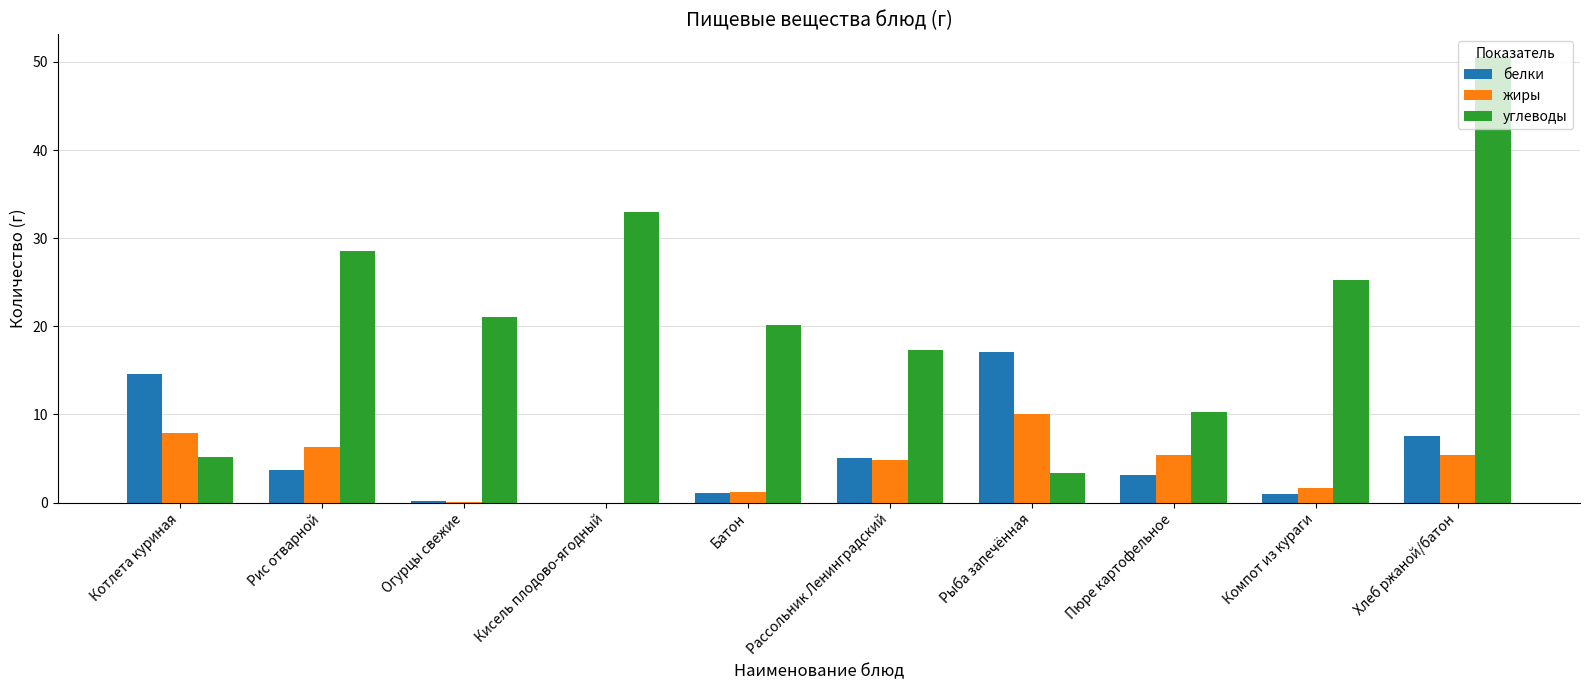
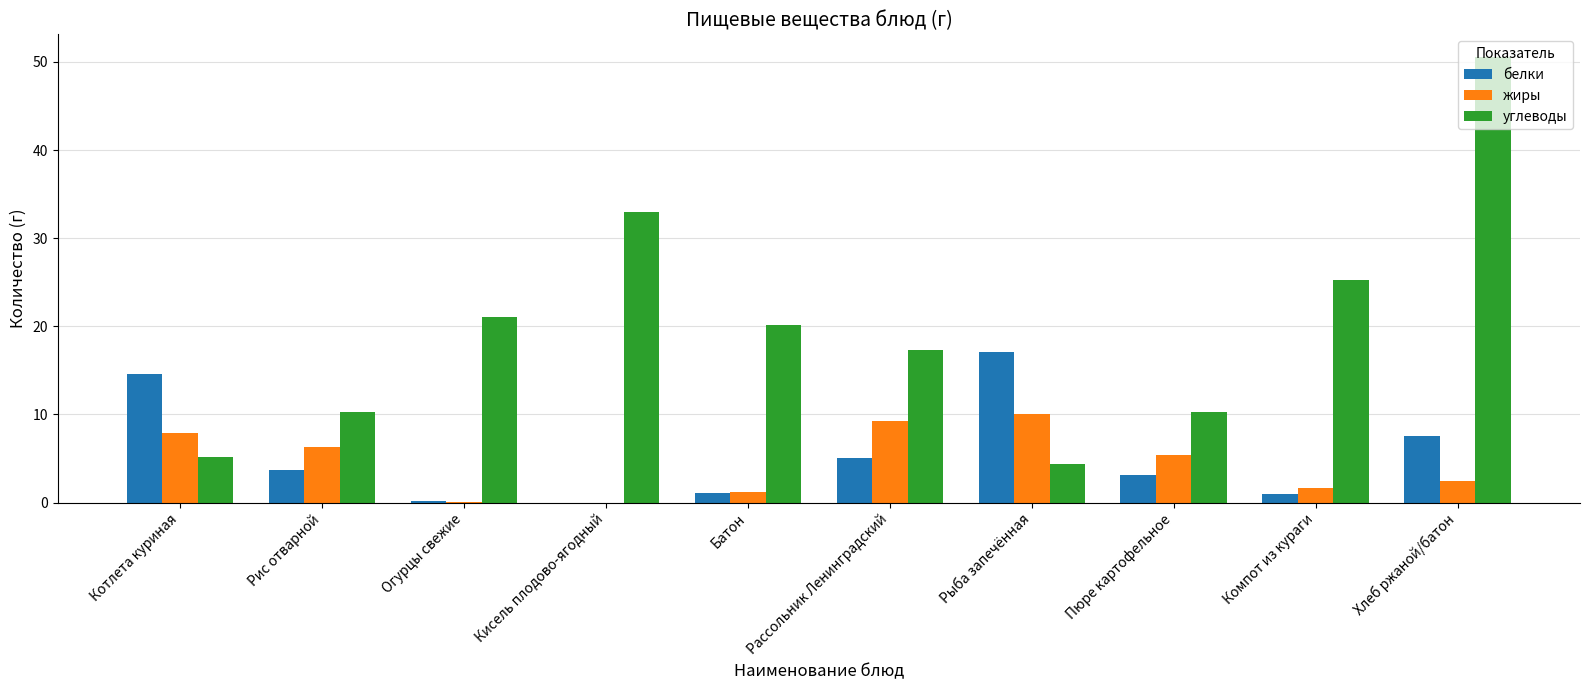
  {
    "белки": {
      "Котлета куриная": 15,
      "Рис отварной": 4,
      "Кисель плодово-ягодный": 0,
      "Батон": 1,
      "Рассольник Ленинградский": 5,
      "Рыба запечённая": 17,
      "Пюре картофельное": 3,
      "Компот из кураги": 1,
      "Хлеб ржаной/батон": 8
    },
    "жиры": {
      "Котлета куриная": 8,
      "Рис отварной": 6,
      "Кисель плодово-ягодный": 0,
      "Батон": 1,
-     "Рассольник Ленинградский": 5,
+     "Рассольник Ленинградский": 9,
      "Рыба запечённая": 10,
      "Пюре картофельное": 5,
      "Компот из кураги": 2,
-     "Хлеб ржаной/батон": 5
+     "Хлеб ржаной/батон": 2
    },
    "углеводы": {
      "Котлета куриная": 5,
-     "Рис отварной": 29,
+     "Рис отварной": 10,
      "Огурцы свежие": 21,
      "Кисель плодово-ягодный": 33,
      "Батон": 20,
      "Рассольник Ленинградский": 17,
-     "Рыба запечённая": 3,
+     "Рыба запечённая": 4,
      "Пюре картофельное": 10,
      "Компот из кураги": 25
    }
  }
